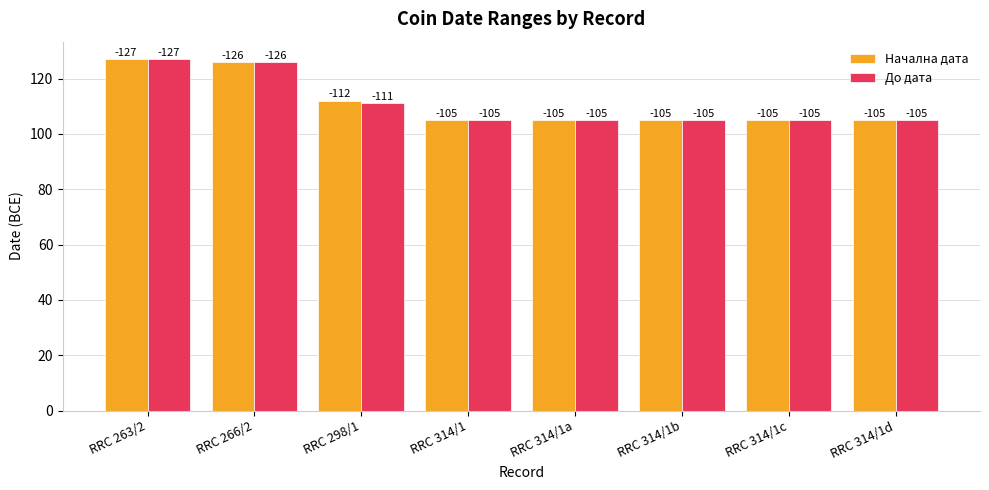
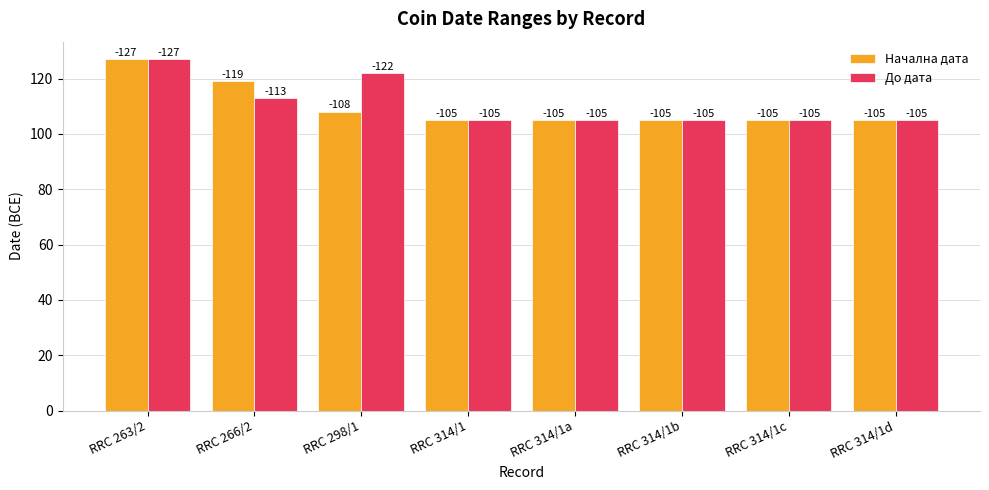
  {
    "Начална дата": {
-     "RRC 266/2": -126,
-     "RRC 298/1": -112
+     "RRC 266/2": -119,
+     "RRC 298/1": -108
    },
    "До дата": {
-     "RRC 266/2": -126,
-     "RRC 298/1": -111
+     "RRC 266/2": -113,
+     "RRC 298/1": -122
    }
  }
